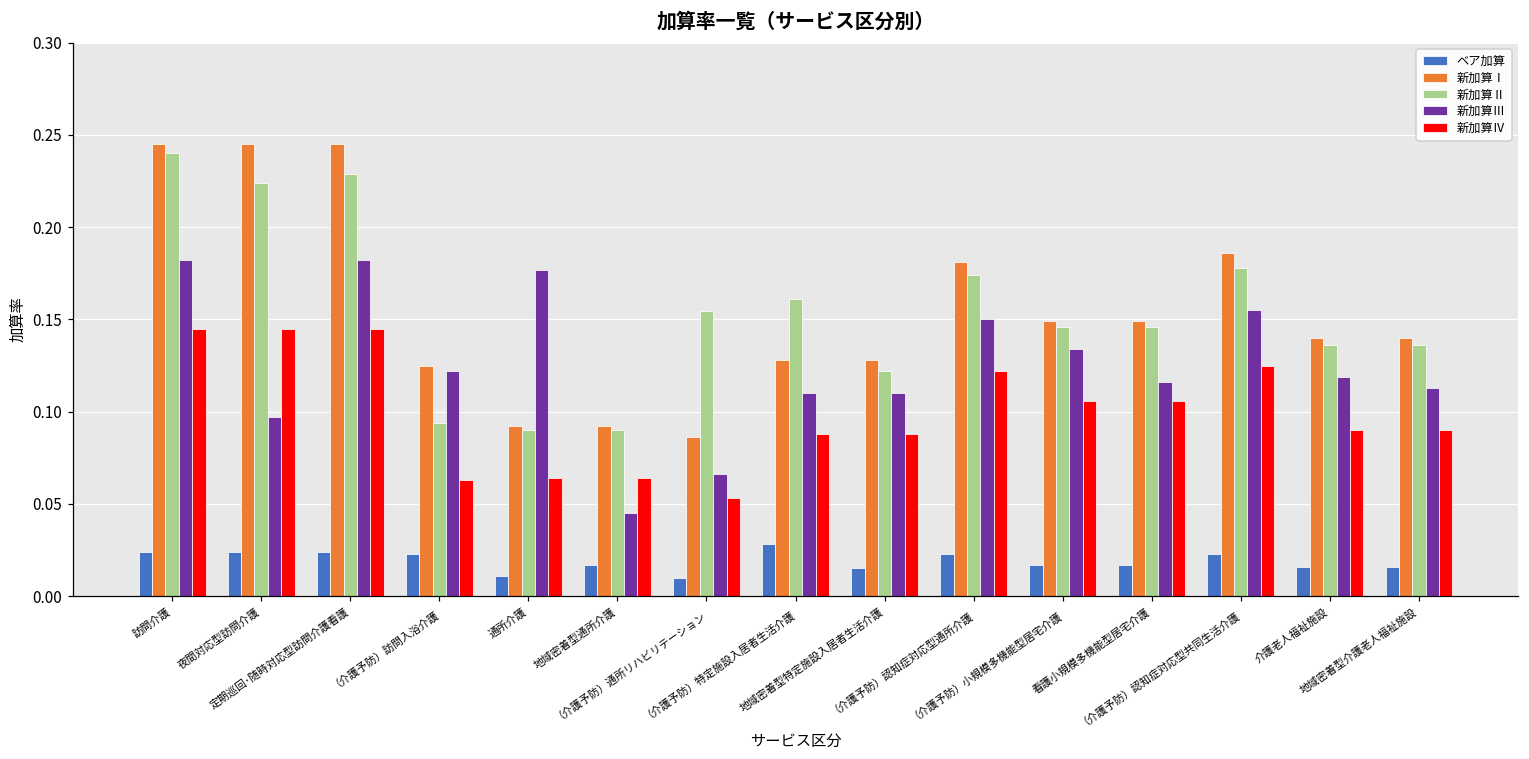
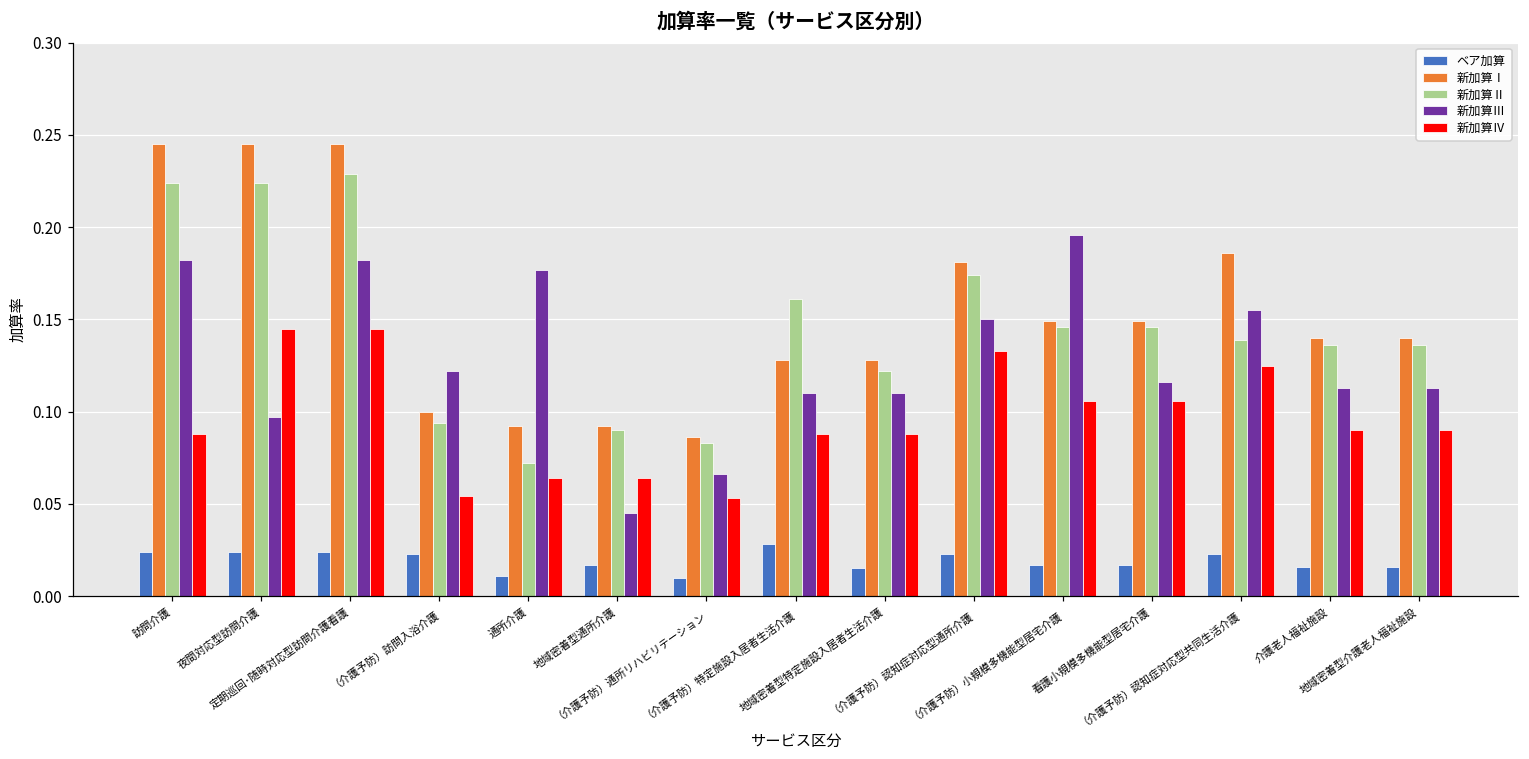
  {
    "ベア加算": {
      "訪問介護": 0.024,
      "夜間対応型訪問介護": 0.024,
      "定期巡回･随時対応型訪問介護看護": 0.024,
      "（介護予防）訪問入浴介護": 0.023,
      "通所介護": 0.011,
      "地域密着型通所介護": 0.017,
      "（介護予防）通所リハビリテーション": 0.010,
      "（介護予防）特定施設入居者生活介護": 0.028,
      "地域密着型特定施設入居者生活介護": 0.015,
      "（介護予防）認知症対応型通所介護": 0.023,
      "（介護予防）小規模多機能型居宅介護": 0.017,
      "看護小規模多機能型居宅介護": 0.017,
      "（介護予防）認知症対応型共同生活介護": 0.023,
      "介護老人福祉施設": 0.016,
      "地域密着型介護老人福祉施設": 0.016
    },
    "新加算Ⅰ": {
      "訪問介護": 0.245,
      "夜間対応型訪問介護": 0.245,
      "定期巡回･随時対応型訪問介護看護": 0.245,
-     "（介護予防）訪問入浴介護": 0.125,
+     "（介護予防）訪問入浴介護": 0.100,
      "通所介護": 0.092,
      "地域密着型通所介護": 0.092,
      "（介護予防）通所リハビリテーション": 0.086,
      "（介護予防）特定施設入居者生活介護": 0.128,
      "地域密着型特定施設入居者生活介護": 0.128,
      "（介護予防）認知症対応型通所介護": 0.181,
      "（介護予防）小規模多機能型居宅介護": 0.149,
      "看護小規模多機能型居宅介護": 0.149,
      "（介護予防）認知症対応型共同生活介護": 0.186,
      "介護老人福祉施設": 0.140,
      "地域密着型介護老人福祉施設": 0.140
    },
    "新加算Ⅱ": {
-     "訪問介護": 0.240,
+     "訪問介護": 0.224,
      "夜間対応型訪問介護": 0.224,
      "定期巡回･随時対応型訪問介護看護": 0.229,
      "（介護予防）訪問入浴介護": 0.094,
-     "通所介護": 0.090,
+     "通所介護": 0.072,
      "地域密着型通所介護": 0.090,
-     "（介護予防）通所リハビリテーション": 0.155,
+     "（介護予防）通所リハビリテーション": 0.083,
      "（介護予防）特定施設入居者生活介護": 0.161,
      "地域密着型特定施設入居者生活介護": 0.122,
      "（介護予防）認知症対応型通所介護": 0.174,
      "（介護予防）小規模多機能型居宅介護": 0.146,
      "看護小規模多機能型居宅介護": 0.146,
-     "（介護予防）認知症対応型共同生活介護": 0.178,
+     "（介護予防）認知症対応型共同生活介護": 0.139,
      "介護老人福祉施設": 0.136,
      "地域密着型介護老人福祉施設": 0.136
    },
    "新加算Ⅲ": {
      "訪問介護": 0.182,
      "夜間対応型訪問介護": 0.097,
      "定期巡回･随時対応型訪問介護看護": 0.182,
      "（介護予防）訪問入浴介護": 0.122,
      "通所介護": 0.177,
      "地域密着型通所介護": 0.045,
      "（介護予防）通所リハビリテーション": 0.066,
      "（介護予防）特定施設入居者生活介護": 0.110,
      "地域密着型特定施設入居者生活介護": 0.110,
      "（介護予防）認知症対応型通所介護": 0.150,
-     "（介護予防）小規模多機能型居宅介護": 0.134,
+     "（介護予防）小規模多機能型居宅介護": 0.196,
      "看護小規模多機能型居宅介護": 0.116,
      "（介護予防）認知症対応型共同生活介護": 0.155,
-     "介護老人福祉施設": 0.119,
+     "介護老人福祉施設": 0.113,
      "地域密着型介護老人福祉施設": 0.113
    },
    "新加算Ⅳ": {
-     "訪問介護": 0.145,
+     "訪問介護": 0.088,
      "夜間対応型訪問介護": 0.145,
      "定期巡回･随時対応型訪問介護看護": 0.145,
-     "（介護予防）訪問入浴介護": 0.063,
+     "（介護予防）訪問入浴介護": 0.054,
      "通所介護": 0.064,
      "地域密着型通所介護": 0.064,
      "（介護予防）通所リハビリテーション": 0.053,
      "（介護予防）特定施設入居者生活介護": 0.088,
      "地域密着型特定施設入居者生活介護": 0.088,
-     "（介護予防）認知症対応型通所介護": 0.122,
+     "（介護予防）認知症対応型通所介護": 0.133,
      "（介護予防）小規模多機能型居宅介護": 0.106,
      "看護小規模多機能型居宅介護": 0.106,
      "（介護予防）認知症対応型共同生活介護": 0.125,
      "介護老人福祉施設": 0.090,
      "地域密着型介護老人福祉施設": 0.090
    }
  }
